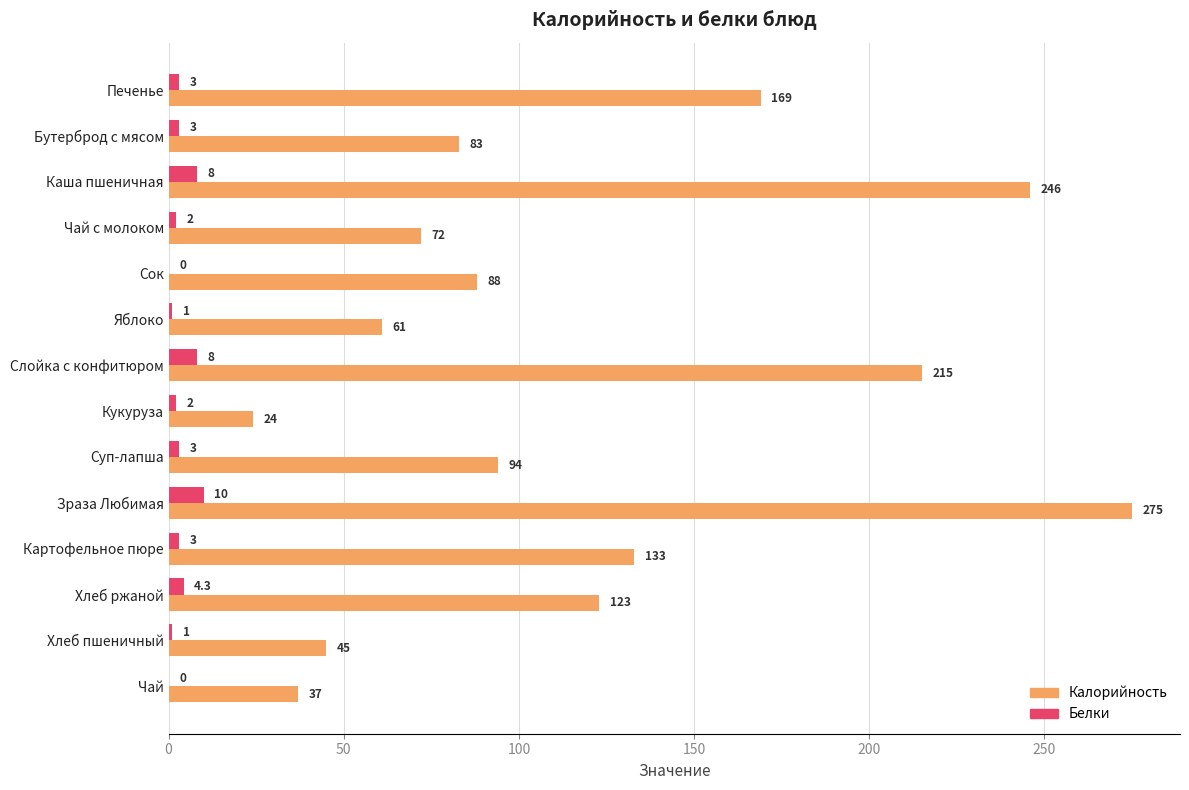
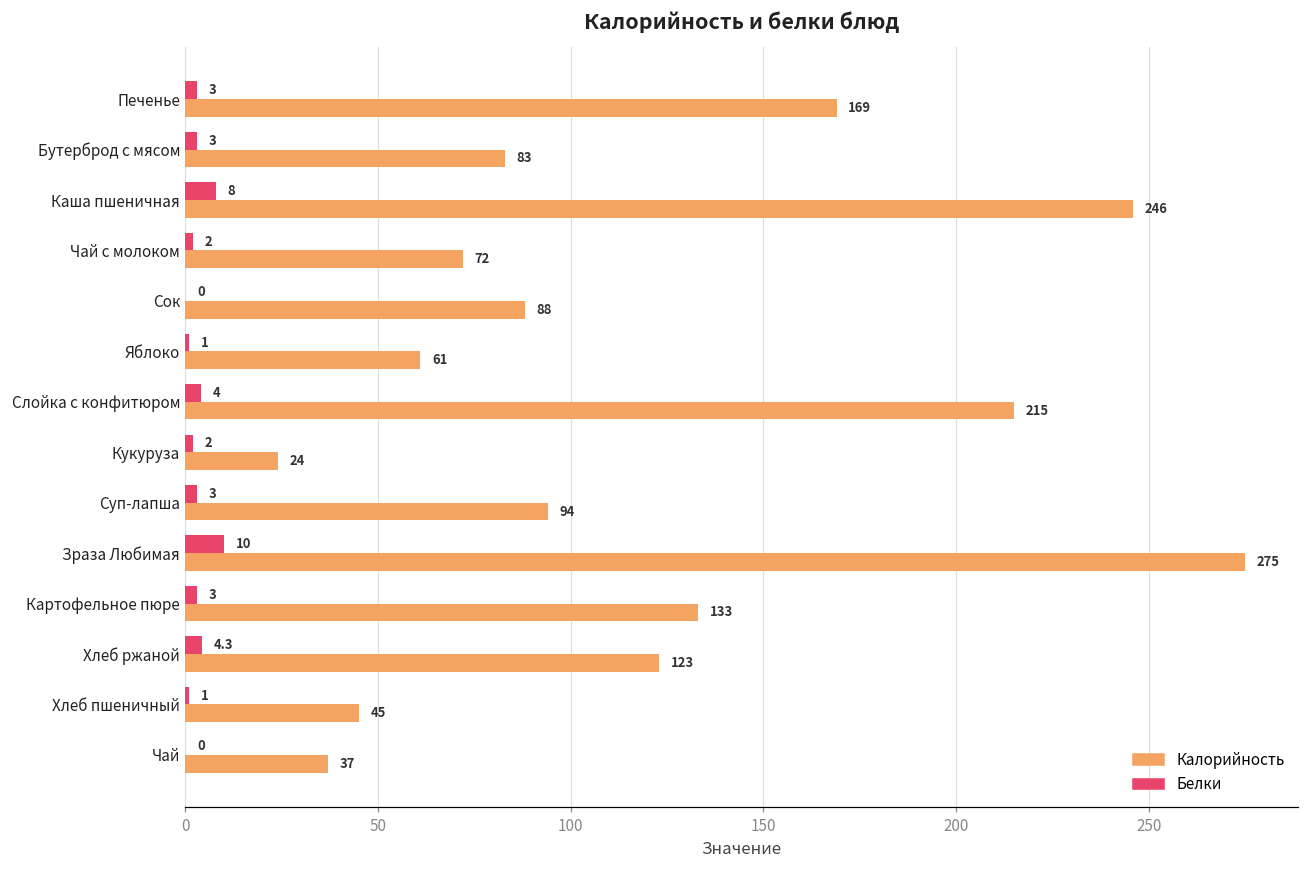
  {
    "Калорийность": {
      "Печенье": 169,
      "Бутерброд с мясом": 83,
      "Каша пшеничная": 246,
      "Чай с молоком": 72,
      "Сок": 88,
      "Яблоко": 61,
      "Слойка с конфитюром": 215,
      "Кукуруза": 24,
      "Суп-лапша": 94,
      "Зраза Любимая": 275,
      "Картофельное пюре": 133,
      "Хлеб ржаной": 123,
      "Хлеб пшеничный": 45,
      "Чай": 37
    },
    "Белки": {
      "Печенье": 3,
      "Бутерброд с мясом": 3,
      "Каша пшеничная": 8,
      "Чай с молоком": 2,
      "Сок": 0,
      "Яблоко": 1,
-     "Слойка с конфитюром": 8,
+     "Слойка с конфитюром": 4,
      "Кукуруза": 2,
      "Суп-лапша": 3,
      "Зраза Любимая": 10,
      "Картофельное пюре": 3,
      "Хлеб ржаной": 4.3,
      "Хлеб пшеничный": 1,
      "Чай": 0
    }
  }
